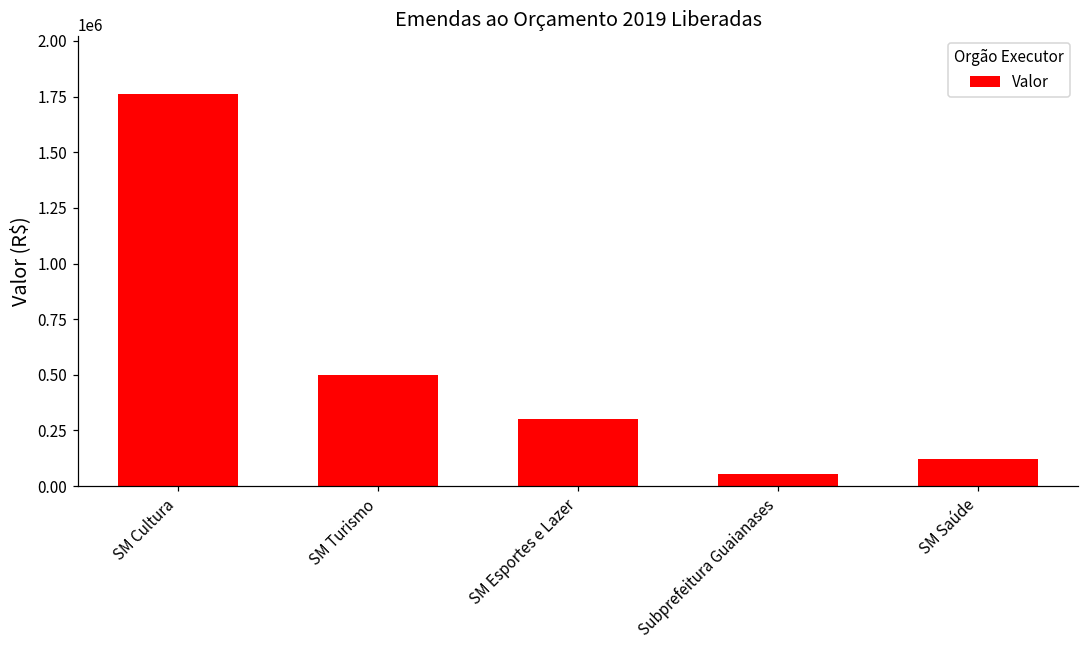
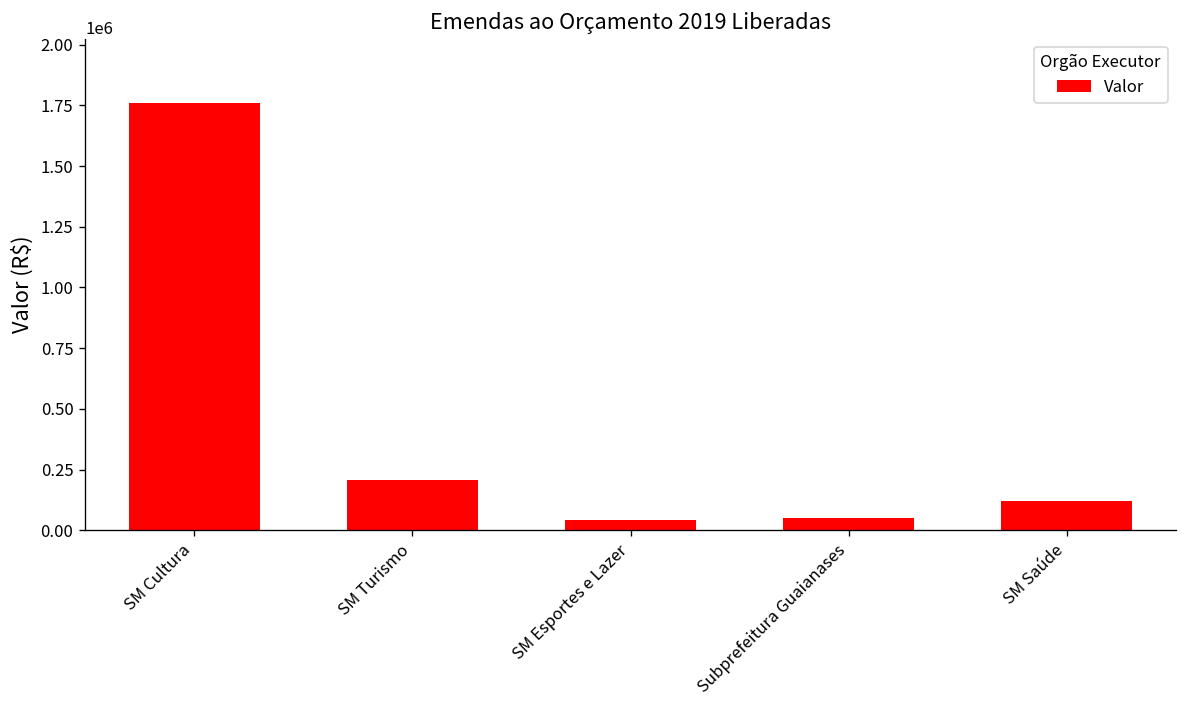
  {
    "SM Cultura": 1760000,
-   "SM Turismo": 500000,
-   "SM Esportes e Lazer": 300000,
+   "SM Turismo": 210000,
+   "SM Esportes e Lazer": 40000,
    "Subprefeitura Guaianases": 50000,
    "SM Saúde": 120000
  }
